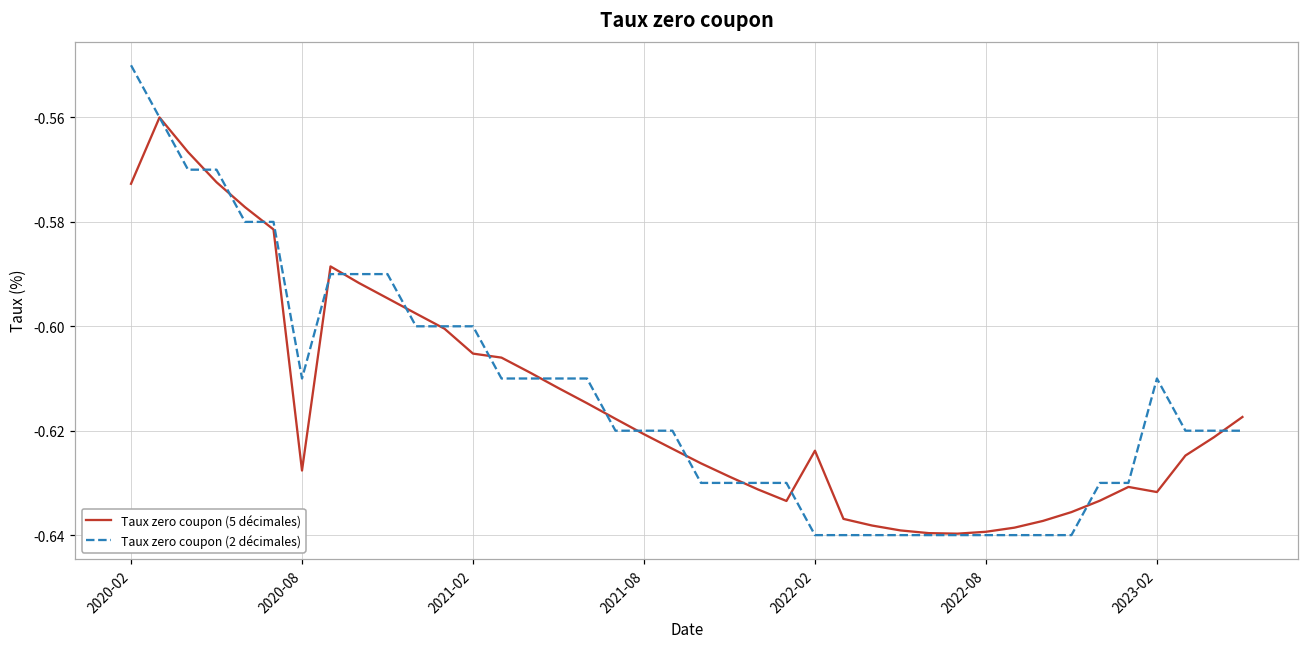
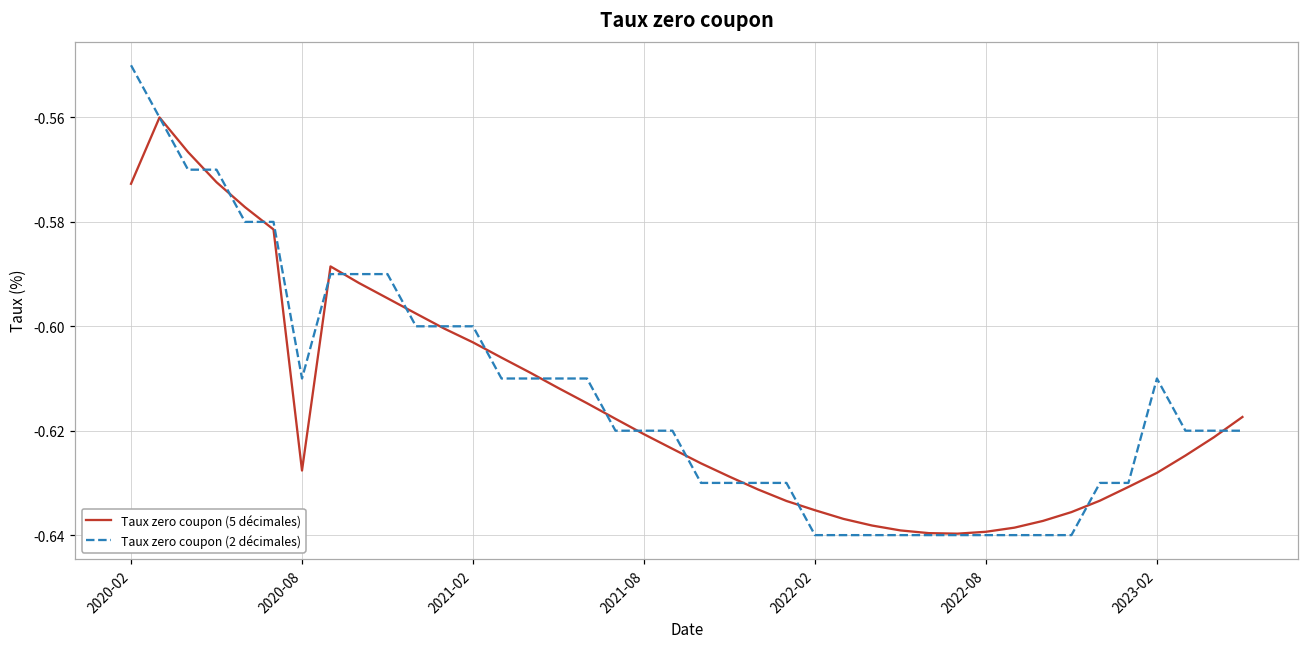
  {
    "Taux zero coupon (5 décimales)": {
      "2020-02": -0.573,
      "2020-08": -0.628,
-     "2021-02": -0.605,
+     "2021-02": -0.603,
      "2021-08": -0.621,
-     "2022-02": -0.624,
+     "2022-02": -0.635,
      "2022-08": -0.639,
-     "2023-02": -0.632
+     "2023-02": -0.628
    },
    "Taux zero coupon (2 décimales)": {
      "2020-02": -0.550,
      "2020-08": -0.610,
      "2021-02": -0.600,
      "2021-08": -0.620,
      "2022-02": -0.640,
      "2022-08": -0.640,
      "2023-02": -0.610
    }
  }
